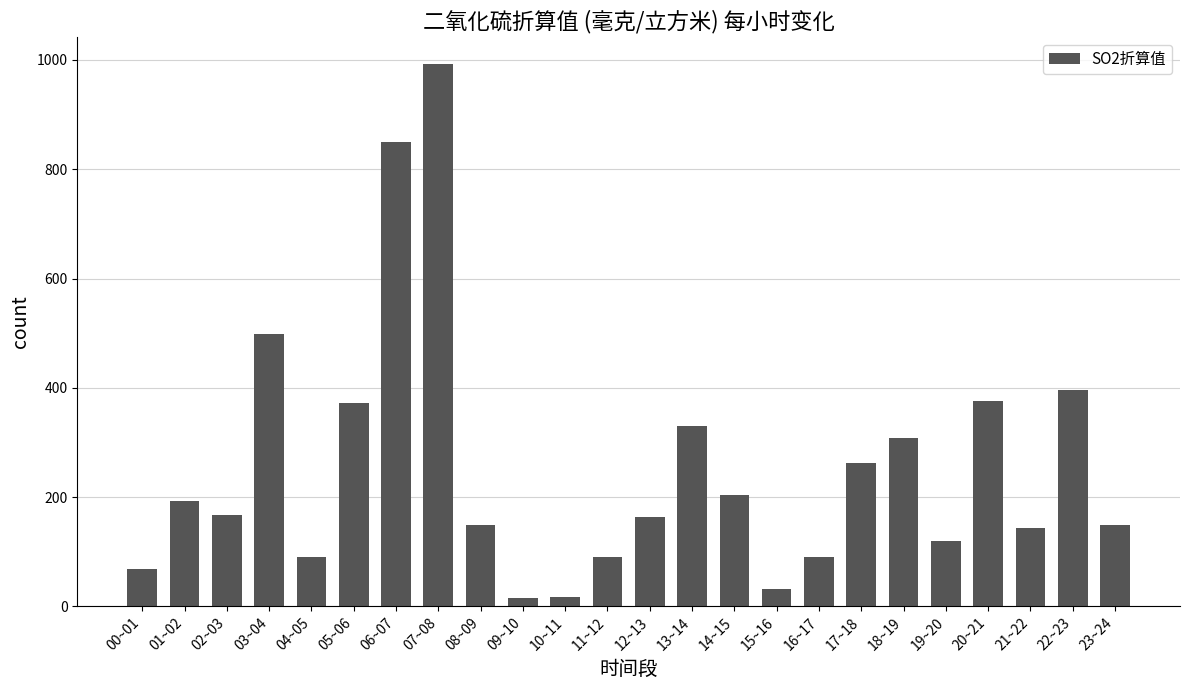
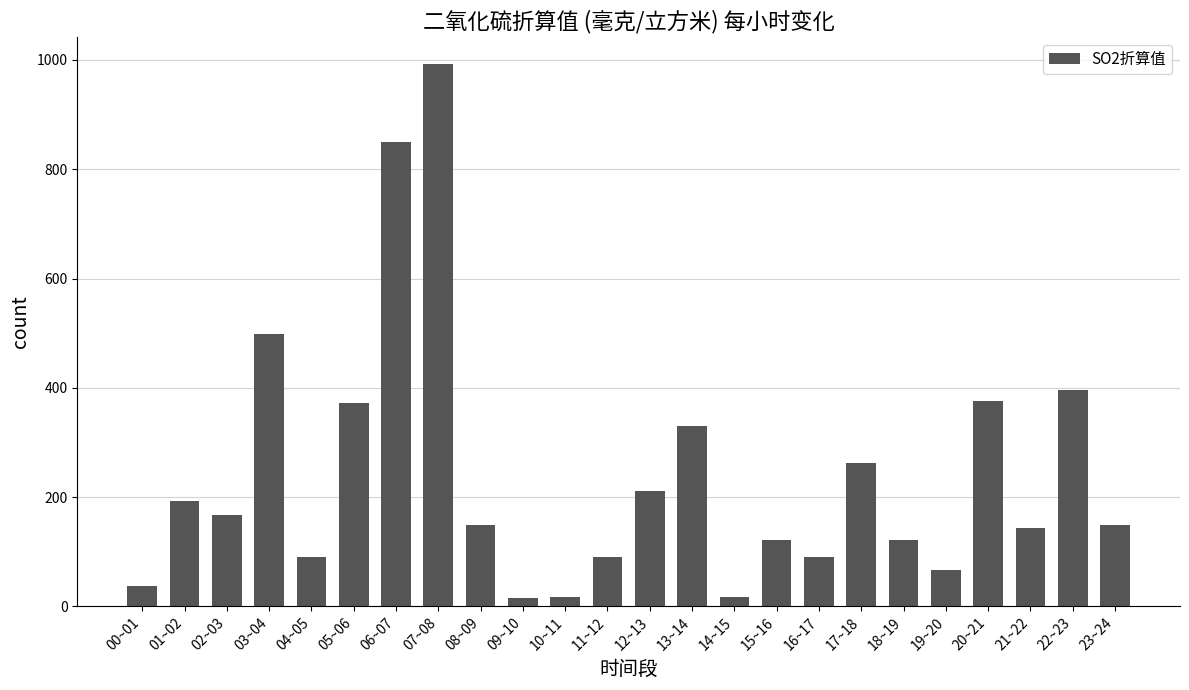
  {
-   "00~01": 70,
+   "00~01": 40,
    "01~02": 190,
    "02~03": 170,
    "03~04": 500,
    "04~05": 90,
    "05~06": 370,
    "06~07": 850,
    "07~08": 990,
    "08~09": 150,
    "09~10": 20,
    "10~11": 20,
    "11~12": 90,
-   "12~13": 160,
+   "12~13": 210,
    "13~14": 330,
-   "14~15": 200,
-   "15~16": 30,
+   "14~15": 20,
+   "15~16": 120,
    "16~17": 90,
    "17~18": 260,
-   "18~19": 310,
-   "19~20": 120,
+   "18~19": 120,
+   "19~20": 70,
    "20~21": 380,
    "21~22": 140,
    "22~23": 400,
    "23~24": 150
  }
